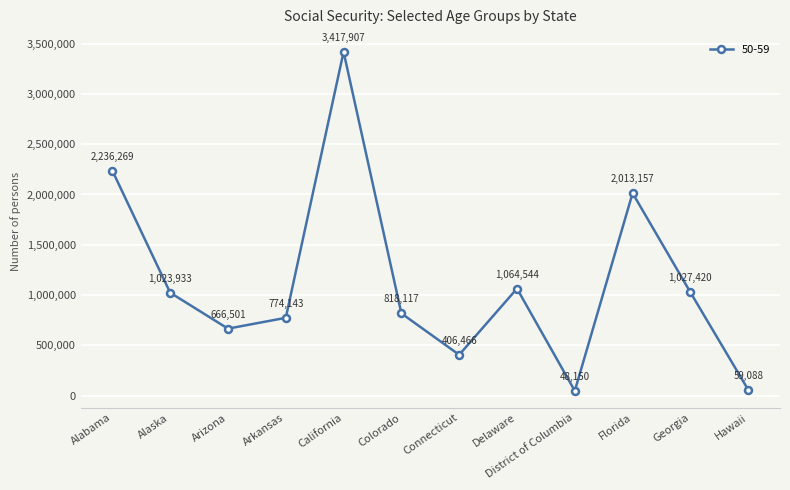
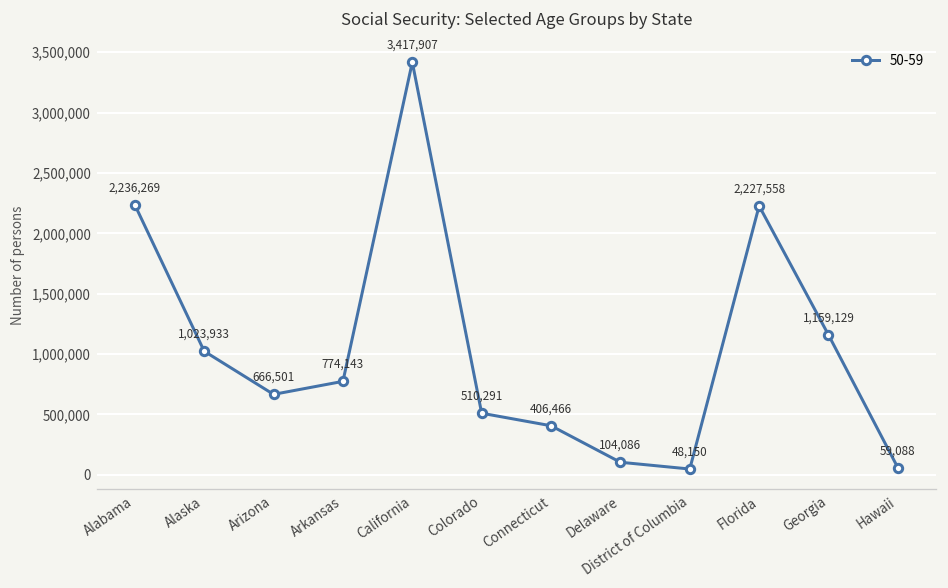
  {
    "Alabama": "2,236,269",
    "Alaska": "1,023,933",
    "Arizona": "666,501",
    "Arkansas": "774,143",
    "California": "3,417,907",
-   "Colorado": "818,117",
+   "Colorado": "510,291",
    "Connecticut": "406,466",
-   "Delaware": "1,064,544",
+   "Delaware": "104,086",
    "District of Columbia": "48,150",
-   "Florida": "2,013,157",
-   "Georgia": "1,027,420",
+   "Florida": "2,227,558",
+   "Georgia": "1,159,129",
    "Hawaii": "59,088"
  }
